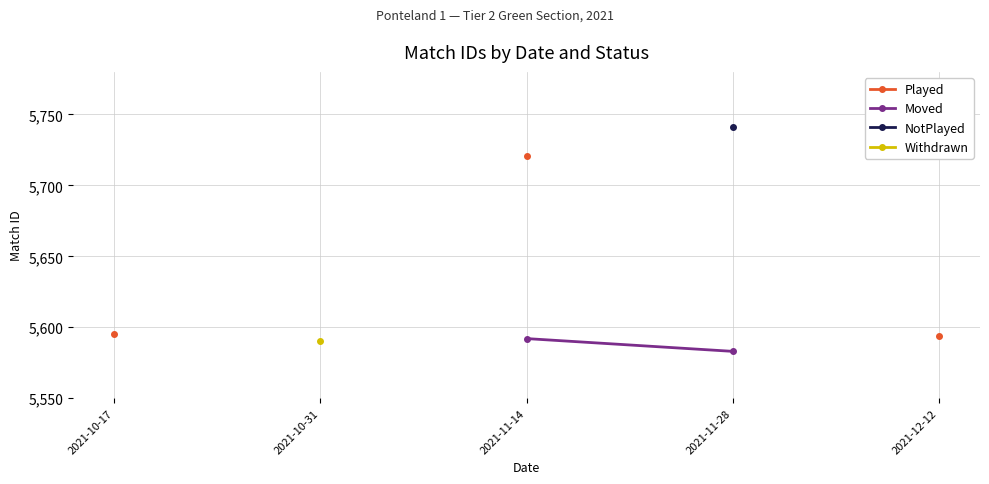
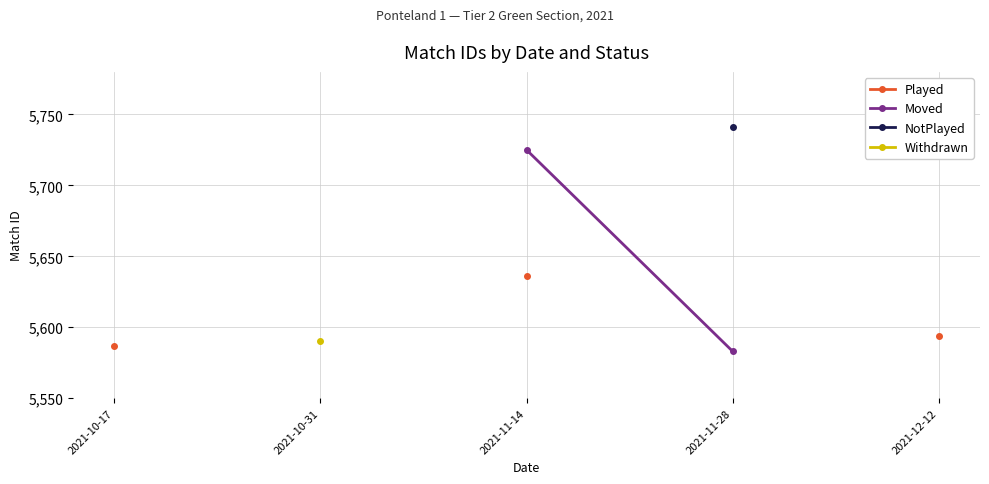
  {
    "Played": {
-     "2021-10-17": "5,595",
-     "2021-11-14": "5,721",
+     "2021-10-17": "5,587",
+     "2021-11-14": "5,636",
      "2021-12-12": "5,594"
    },
    "Moved": {
-     "2021-11-14": "5,592",
+     "2021-11-14": "5,725",
      "2021-11-28": "5,583"
    },
    "NotPlayed": {
      "2021-11-28": "5,741"
    },
    "Withdrawn": {
      "2021-10-31": "5,590"
    }
  }
